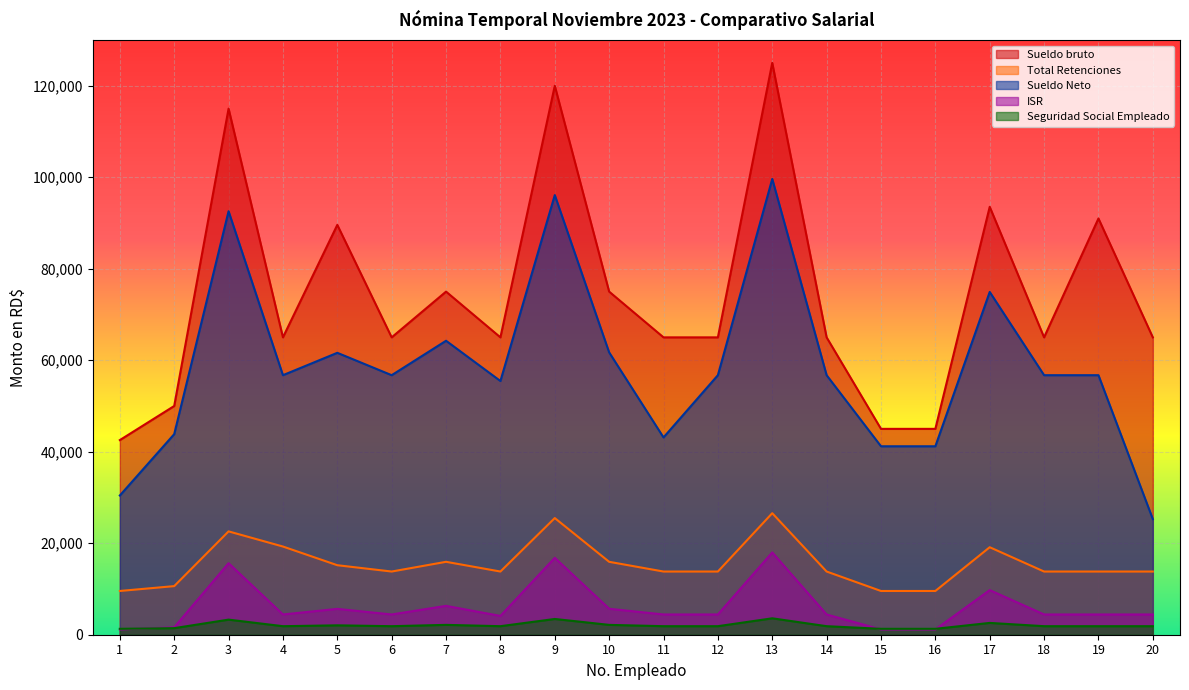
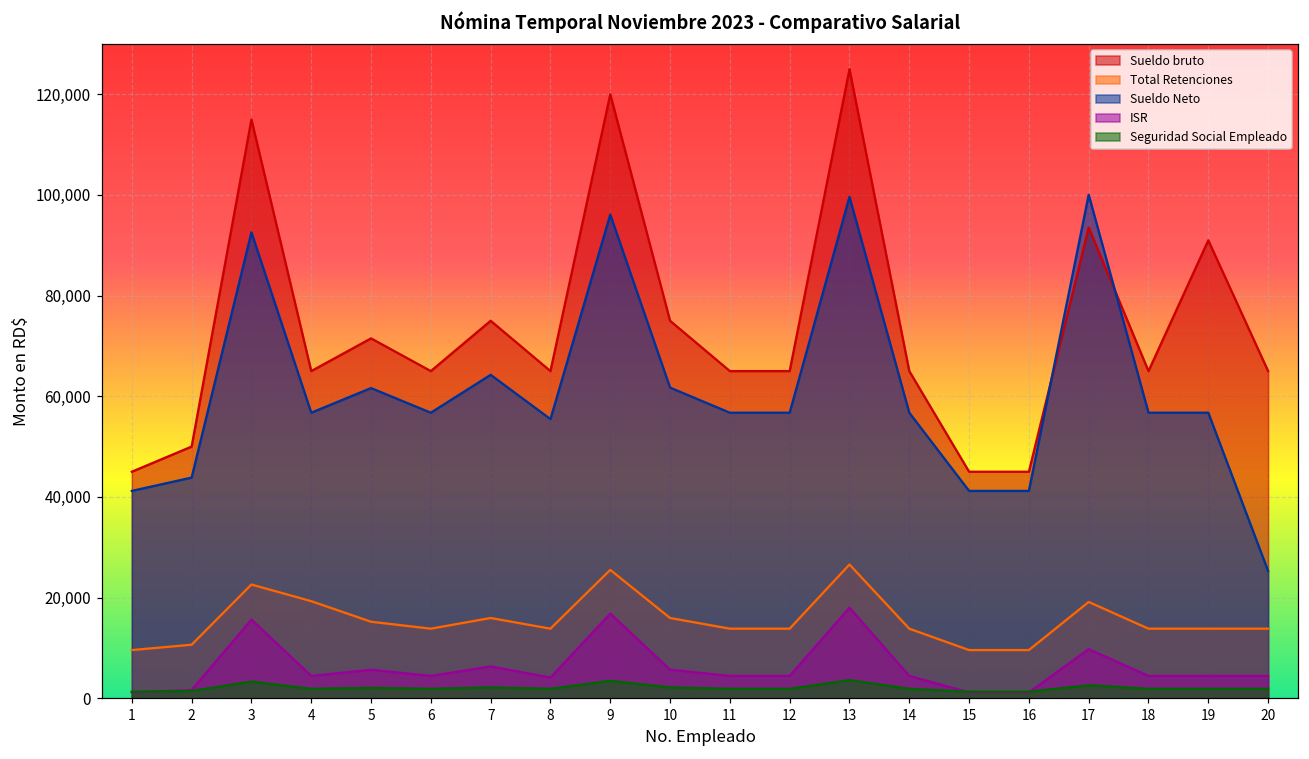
  {
    "Sueldo bruto": {
-     "1": "43,000",
+     "1": "45,000",
      "2": "50,000",
      "3": "115,000",
      "4": "65,000",
-     "5": "90,000",
+     "5": "72,000",
      "6": "65,000",
      "7": "75,000",
      "8": "65,000",
      "9": "120,000",
      "10": "75,000",
      "11": "65,000",
      "12": "65,000",
      "13": "125,000",
      "14": "65,000",
      "15": "45,000",
      "16": "45,000",
      "17": "94,000",
      "18": "65,000",
      "19": "91,000",
      "20": "65,000"
    },
    "Total Retenciones": {
      "1": "10,000",
      "2": "11,000",
      "3": "23,000",
      "4": "19,000",
      "5": "15,000",
      "6": "14,000",
      "7": "16,000",
      "8": "14,000",
      "9": "26,000",
      "10": "16,000",
      "11": "14,000",
      "12": "14,000",
      "13": "27,000",
      "14": "14,000",
      "15": "10,000",
      "16": "10,000",
      "17": "19,000",
      "18": "14,000",
      "19": "14,000",
      "20": "14,000"
    },
    "Sueldo Neto": {
-     "1": "30,000",
+     "1": "41,000",
      "2": "44,000",
      "3": "93,000",
      "4": "57,000",
      "5": "62,000",
      "6": "57,000",
      "7": "64,000",
      "8": "55,000",
      "9": "96,000",
      "10": "62,000",
-     "11": "43,000",
+     "11": "57,000",
      "12": "57,000",
      "13": "100,000",
      "14": "57,000",
      "15": "41,000",
      "16": "41,000",
-     "17": "75,000",
+     "17": "100,000",
      "18": "57,000",
      "19": "57,000",
      "20": "25,000"
    },
    "ISR": {
      "3": "16,000",
      "4": "4,000",
      "5": "6,000",
      "6": "4,000",
      "7": "6,000",
      "8": "4,000",
      "9": "17,000",
      "10": "6,000",
      "11": "4,000",
      "12": "4,000",
      "13": "18,000",
      "14": "4,000",
      "17": "10,000",
      "18": "4,000",
      "19": "4,000",
      "20": "4,000"
    },
    "Seguridad Social Empleado": {
      "3": "3,000",
      "4": "2,000",
      "5": "2,000",
      "6": "2,000",
      "7": "2,000",
      "8": "2,000",
      "9": "3,000",
      "10": "2,000",
      "11": "2,000",
      "12": "2,000",
      "13": "4,000",
      "14": "2,000",
      "17": "3,000",
      "18": "2,000",
      "19": "2,000",
      "20": "2,000"
    }
  }
